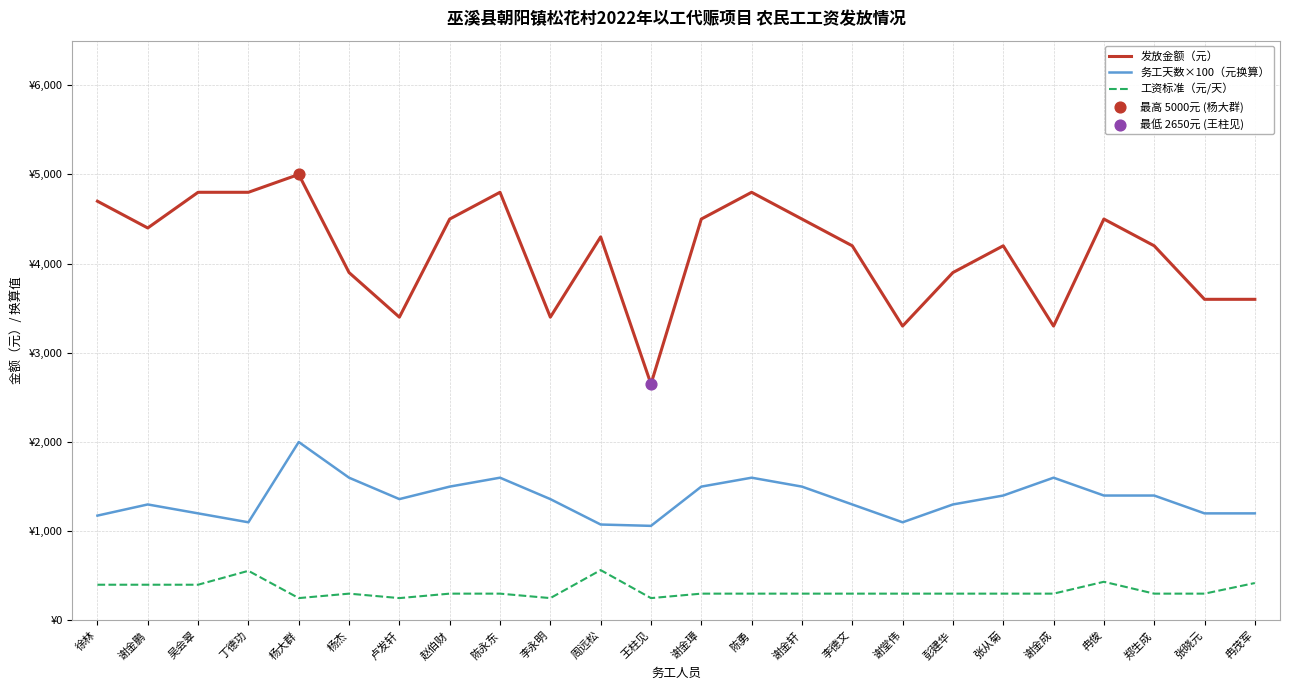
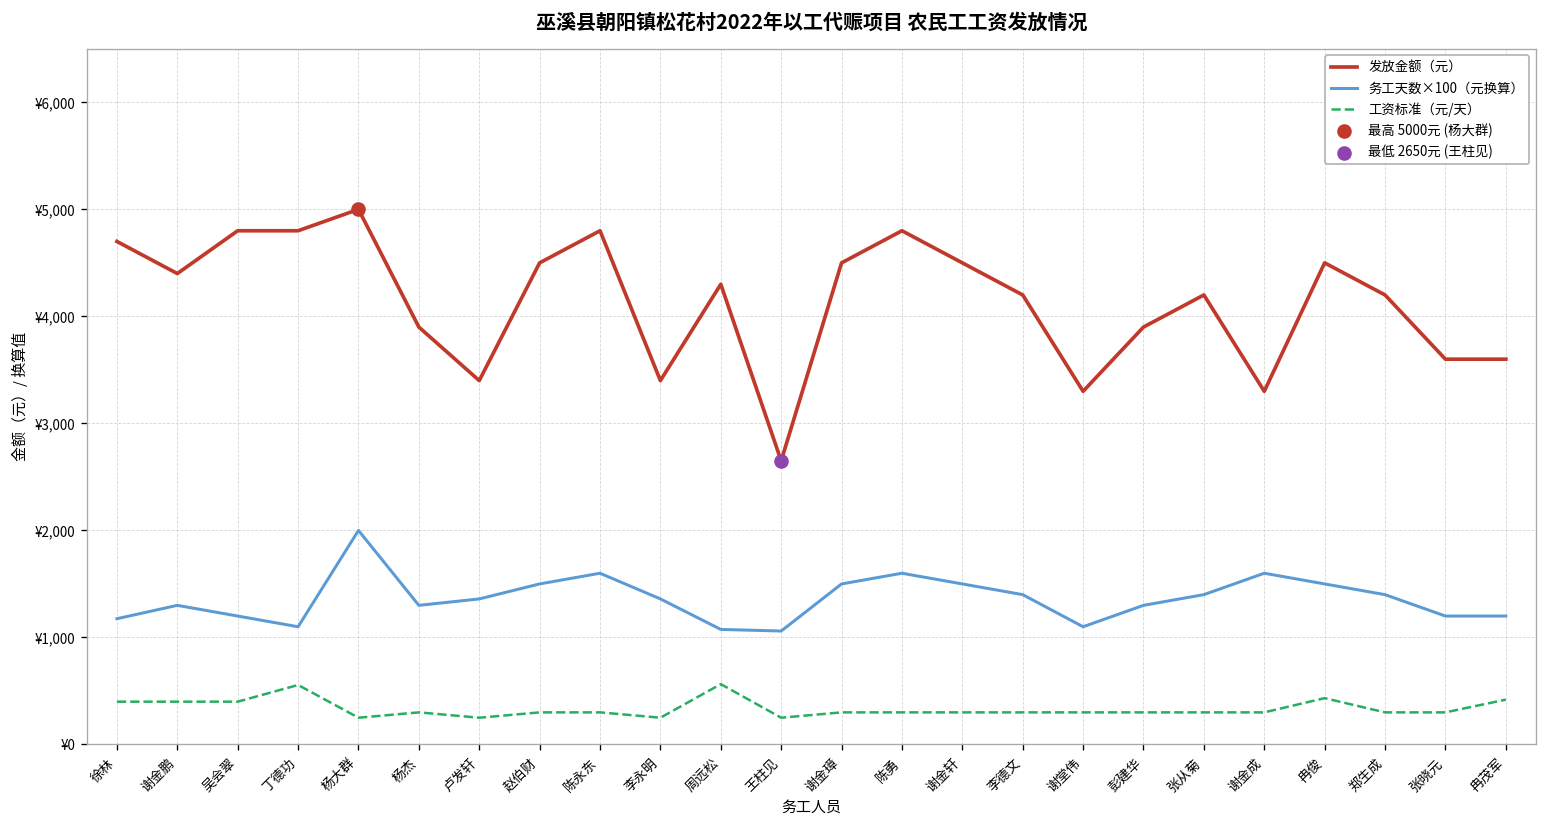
  {
    "务工天数×100（元换算）": {
      "徐林": "¥1,200",
      "谢金鹏": "¥1,300",
      "吴会翠": "¥1,200",
      "丁德功": "¥1,100",
      "杨大群": "¥2,000",
-     "杨杰": "¥1,600",
+     "杨杰": "¥1,300",
      "卢发轩": "¥1,400",
      "赵伯财": "¥1,500",
      "陈永东": "¥1,600",
      "李永明": "¥1,400",
      "周远松": "¥1,100",
      "王柱见": "¥1,100",
      "谢金璋": "¥1,500",
      "陈勇": "¥1,600",
      "谢金轩": "¥1,500",
-     "李德文": "¥1,300",
+     "李德文": "¥1,400",
      "谢堂伟": "¥1,100",
      "彭建华": "¥1,300",
      "张从菊": "¥1,400",
      "谢金成": "¥1,600",
-     "冉俊": "¥1,400",
+     "冉俊": "¥1,500",
      "郑生成": "¥1,400",
      "张晓元": "¥1,200",
      "冉茂军": "¥1,200"
    },
    "工资标准（元/天）": {
      "徐林": "¥400",
      "谢金鹏": "¥400",
      "吴会翠": "¥400",
      "丁德功": "¥600",
      "杨大群": "¥300",
      "杨杰": "¥300",
      "卢发轩": "¥300",
      "赵伯财": "¥300",
      "陈永东": "¥300",
      "李永明": "¥300",
      "周远松": "¥600",
      "王柱见": "¥300",
      "谢金璋": "¥300",
      "陈勇": "¥300",
      "谢金轩": "¥300",
      "李德文": "¥300",
      "谢堂伟": "¥300",
      "彭建华": "¥300",
      "张从菊": "¥300",
      "谢金成": "¥300",
      "冉俊": "¥400",
      "郑生成": "¥300",
      "张晓元": "¥300",
      "冉茂军": "¥400"
    }
  }
